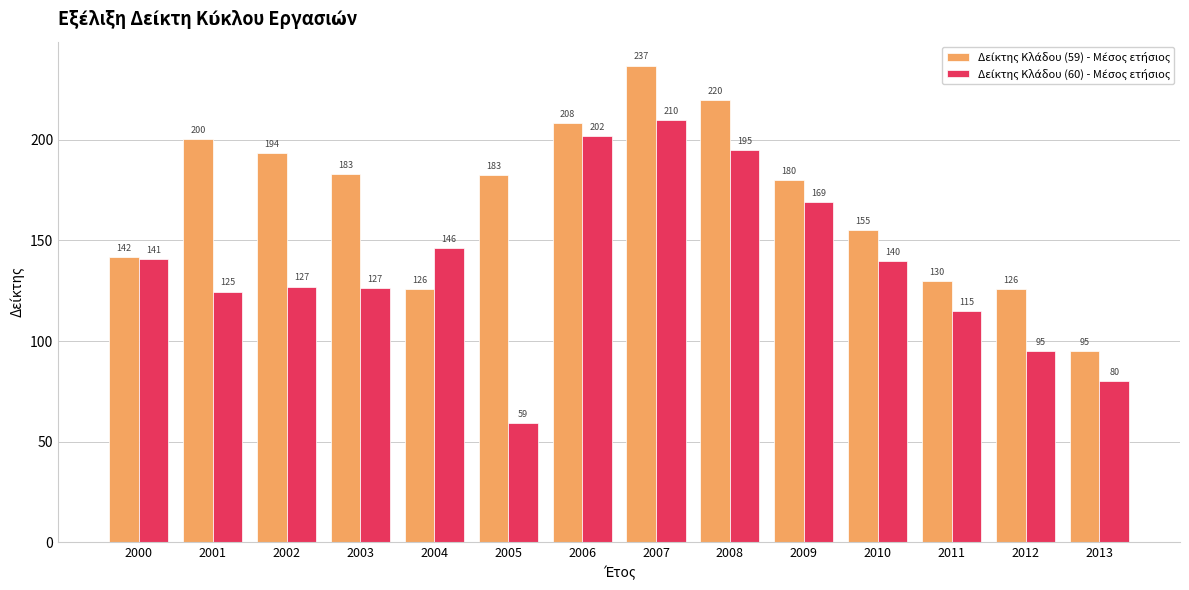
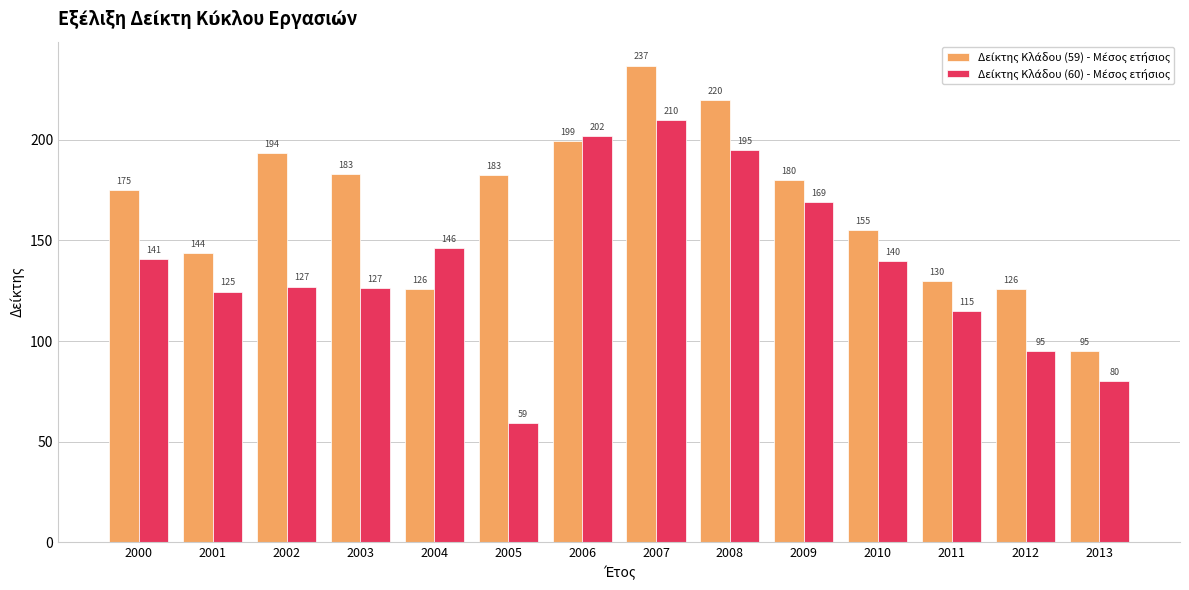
  {
    "Δείκτης Κλάδου (59) - Μέσος ετήσιος": {
-     "2000": 142,
-     "2001": 200,
+     "2000": 175,
+     "2001": 144,
      "2002": 194,
      "2003": 183,
      "2004": 126,
      "2005": 183,
-     "2006": 208,
+     "2006": 199,
      "2007": 237,
      "2008": 220,
      "2009": 180,
      "2010": 155,
      "2011": 130,
      "2012": 126,
      "2013": 95
    },
    "Δείκτης Κλάδου (60) - Μέσος ετήσιος": {
      "2000": 141,
      "2001": 125,
      "2002": 127,
      "2003": 127,
      "2004": 146,
      "2005": 59,
      "2006": 202,
      "2007": 210,
      "2008": 195,
      "2009": 169,
      "2010": 140,
      "2011": 115,
      "2012": 95,
      "2013": 80
    }
  }
